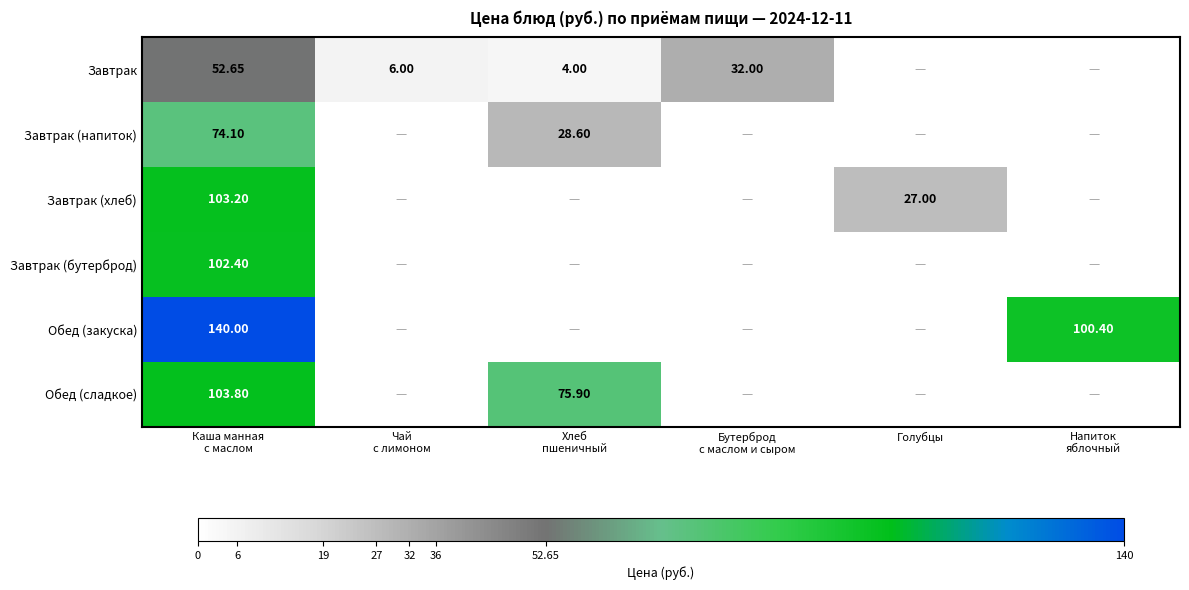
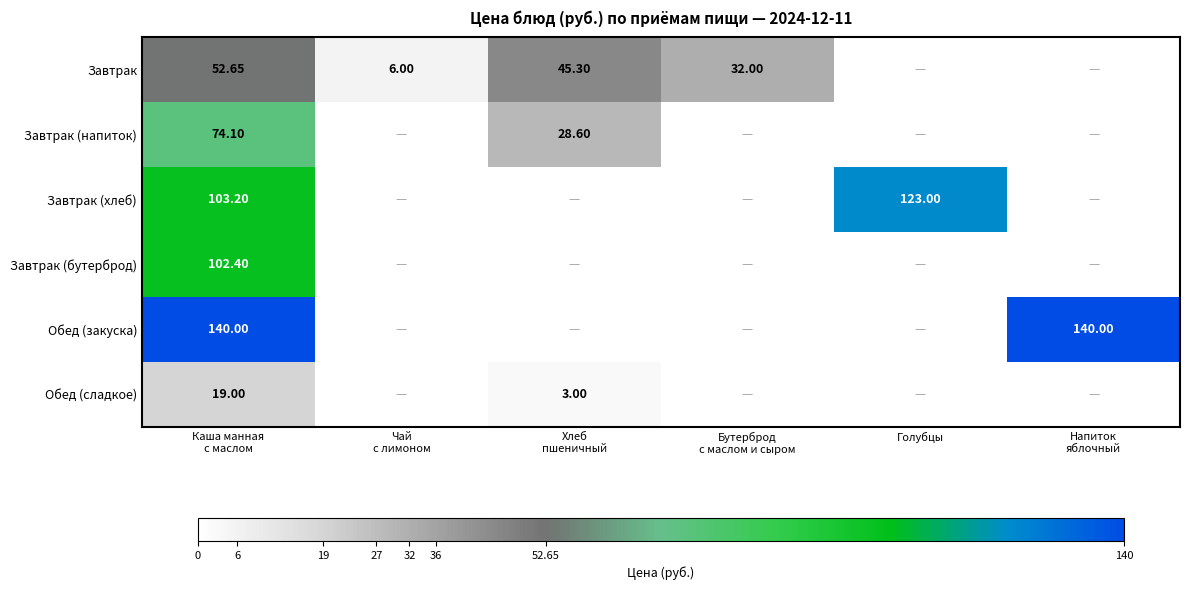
  {
    "Завтрак": {
      "Каша манная с маслом": 52.65,
      "Чай с лимоном": 6.00,
-     "Хлеб пшеничный": 4.00,
+     "Хлеб пшеничный": 45.30,
      "Бутерброд с маслом и сыром": 32.00
    },
    "Завтрак (напиток)": {
      "Каша манная с маслом": 74.10,
      "Хлеб пшеничный": 28.60
    },
    "Завтрак (хлеб)": {
      "Каша манная с маслом": 103.20,
-     "Голубцы": 27.00
+     "Голубцы": 123.00
    },
    "Завтрак (бутерброд)": {
      "Каша манная с маслом": 102.40
    },
    "Обед (закуска)": {
      "Каша манная с маслом": 140.00,
-     "Напиток яблочный": 100.40
+     "Напиток яблочный": 140.00
    },
    "Обед (сладкое)": {
-     "Каша манная с маслом": 103.80,
-     "Хлеб пшеничный": 75.90
+     "Каша манная с маслом": 19.00,
+     "Хлеб пшеничный": 3.00
    }
  }
